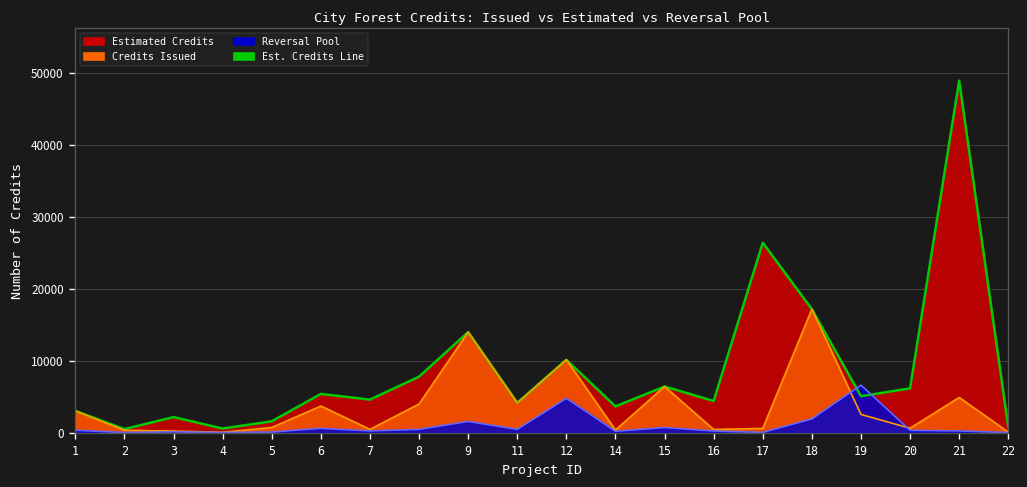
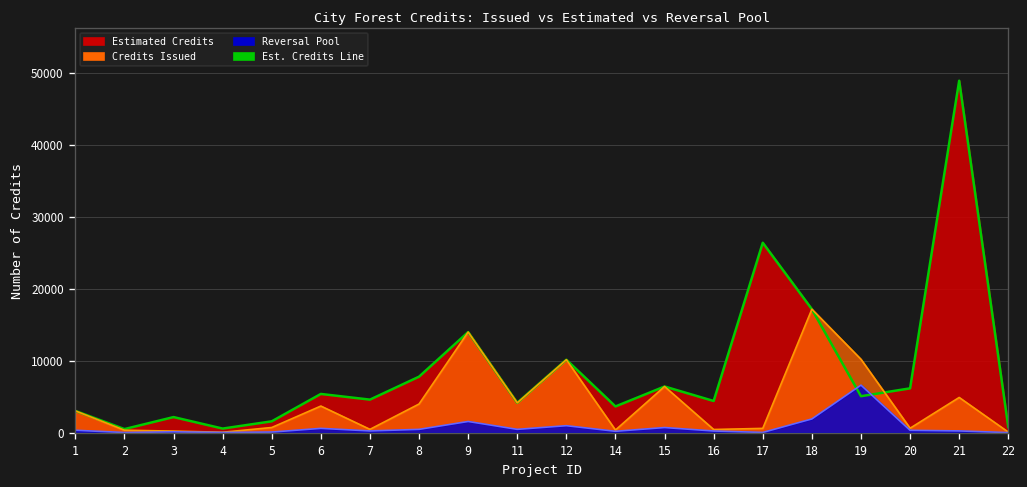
  {
    "Estimated Credits": {
      "3": 2000,
      "4": 1000,
      "5": 2000,
      "6": 5000,
      "7": 5000,
      "8": 8000,
      "14": 4000,
      "16": 4000,
      "17": 26000,
      "19": 5000,
      "20": 6000,
      "21": 49000,
      "22": 1000
    },
    "Credits Issued": {
      "5": 1000,
      "6": 4000,
      "8": 4000,
      "17": 1000,
-     "19": 3000,
+     "19": 10000,
      "21": 5000
    },
    "Reversal Pool": {
      "1": 0,
      "5": 0,
      "6": 1000,
      "8": 0,
      "9": 2000,
      "11": 0,
-     "12": 5000,
+     "12": 1000,
      "15": 1000,
      "17": 0,
      "18": 2000,
      "19": 7000,
      "21": 0
    }
  }
